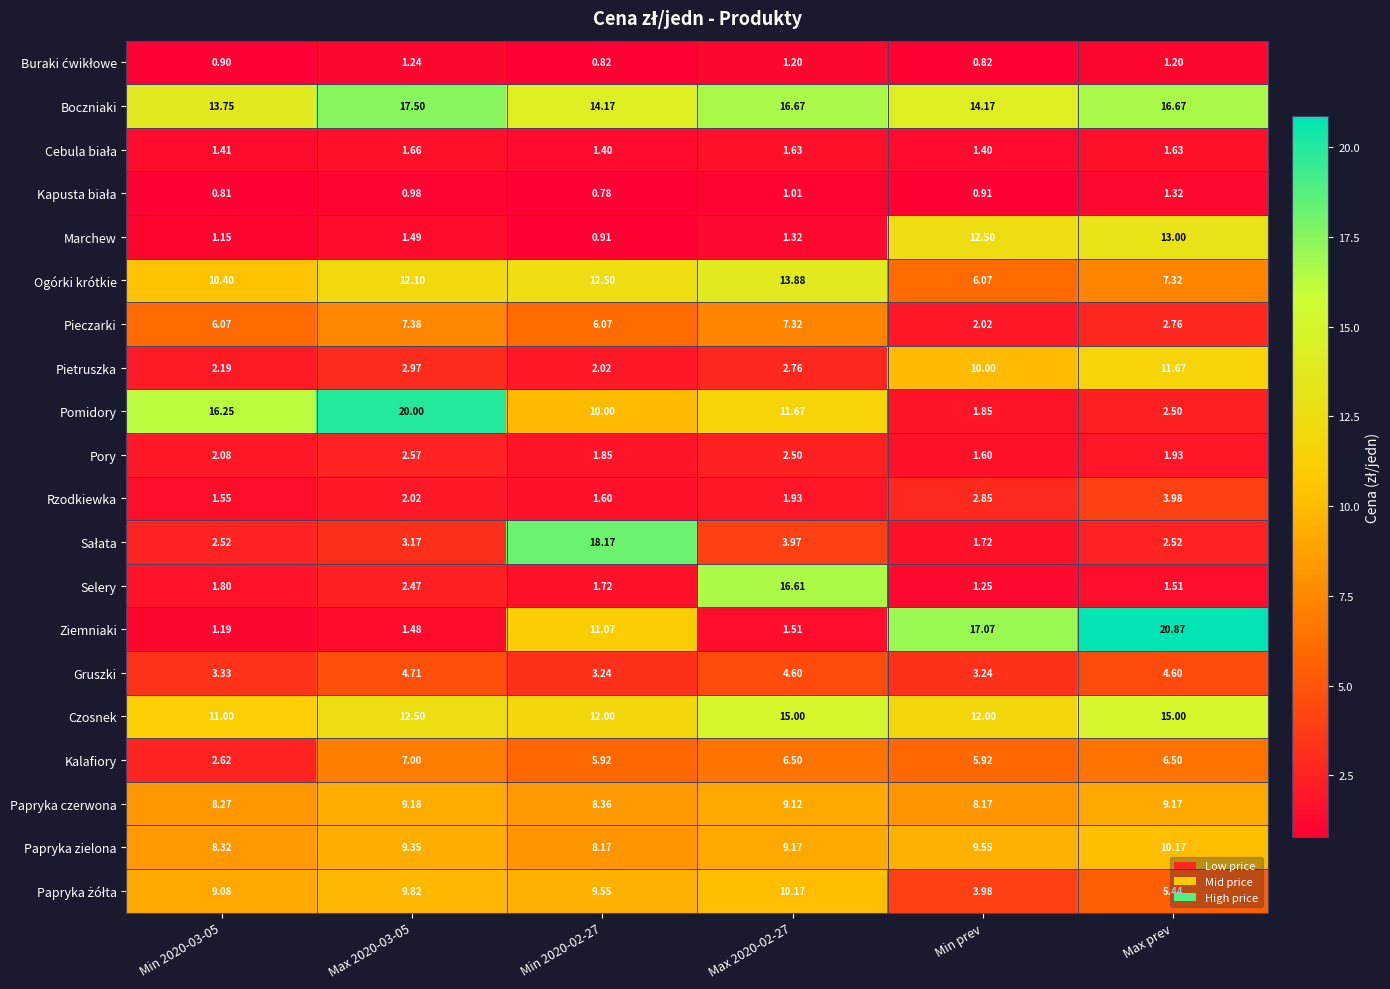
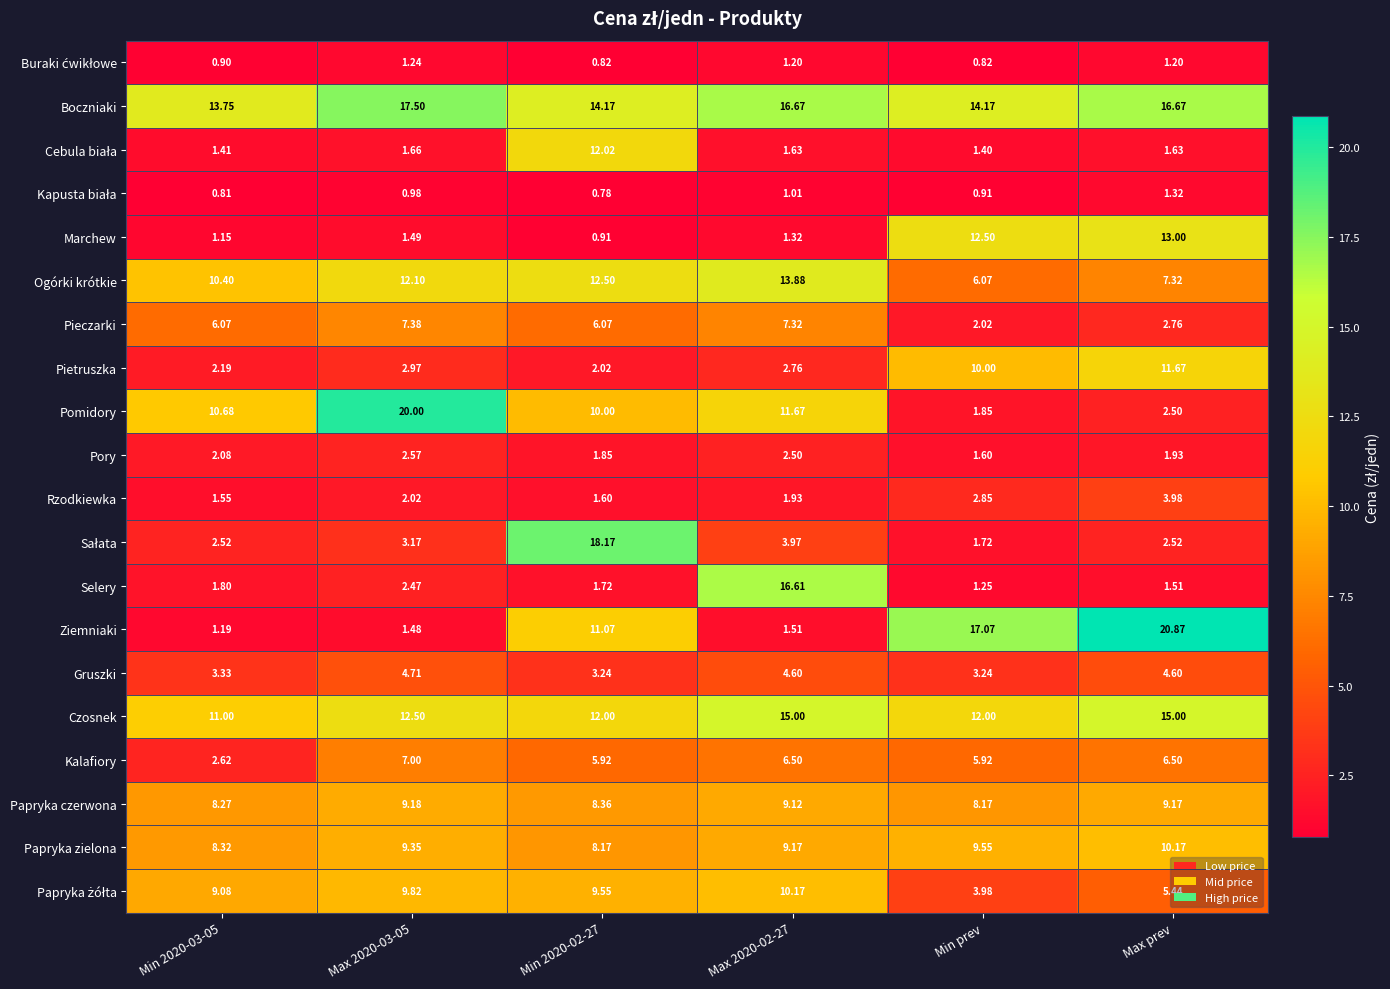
  {
    "Buraki ćwikłowe": {
      "Min 2020-03-05": 0.90,
      "Max 2020-03-05": 1.24,
      "Min 2020-02-27": 0.82,
      "Max 2020-02-27": 1.20,
      "Min prev": 0.82,
      "Max prev": 1.20
    },
    "Boczniaki": {
      "Min 2020-03-05": 13.75,
      "Max 2020-03-05": 17.50,
      "Min 2020-02-27": 14.17,
      "Max 2020-02-27": 16.67,
      "Min prev": 14.17,
      "Max prev": 16.67
    },
    "Cebula biała": {
      "Min 2020-03-05": 1.41,
      "Max 2020-03-05": 1.66,
-     "Min 2020-02-27": 1.40,
+     "Min 2020-02-27": 12.02,
      "Max 2020-02-27": 1.63,
      "Min prev": 1.40,
      "Max prev": 1.63
    },
    "Kapusta biała": {
      "Min 2020-03-05": 0.81,
      "Max 2020-03-05": 0.98,
      "Min 2020-02-27": 0.78,
      "Max 2020-02-27": 1.01,
      "Min prev": 0.91,
      "Max prev": 1.32
    },
    "Marchew": {
      "Min 2020-03-05": 1.15,
      "Max 2020-03-05": 1.49,
      "Min 2020-02-27": 0.91,
      "Max 2020-02-27": 1.32,
      "Min prev": 12.50,
      "Max prev": 13.00
    },
    "Ogórki krótkie": {
      "Min 2020-03-05": 10.40,
      "Max 2020-03-05": 12.10,
      "Min 2020-02-27": 12.50,
      "Max 2020-02-27": 13.88,
      "Min prev": 6.07,
      "Max prev": 7.32
    },
    "Pieczarki": {
      "Min 2020-03-05": 6.07,
      "Max 2020-03-05": 7.38,
      "Min 2020-02-27": 6.07,
      "Max 2020-02-27": 7.32,
      "Min prev": 2.02,
      "Max prev": 2.76
    },
    "Pietruszka": {
      "Min 2020-03-05": 2.19,
      "Max 2020-03-05": 2.97,
      "Min 2020-02-27": 2.02,
      "Max 2020-02-27": 2.76,
      "Min prev": 10.00,
      "Max prev": 11.67
    },
    "Pomidory": {
-     "Min 2020-03-05": 16.25,
+     "Min 2020-03-05": 10.68,
      "Max 2020-03-05": 20.00,
      "Min 2020-02-27": 10.00,
      "Max 2020-02-27": 11.67,
      "Min prev": 1.85,
      "Max prev": 2.50
    },
    "Pory": {
      "Min 2020-03-05": 2.08,
      "Max 2020-03-05": 2.57,
      "Min 2020-02-27": 1.85,
      "Max 2020-02-27": 2.50,
      "Min prev": 1.60,
      "Max prev": 1.93
    },
    "Rzodkiewka": {
      "Min 2020-03-05": 1.55,
      "Max 2020-03-05": 2.02,
      "Min 2020-02-27": 1.60,
      "Max 2020-02-27": 1.93,
      "Min prev": 2.85,
      "Max prev": 3.98
    },
    "Sałata": {
      "Min 2020-03-05": 2.52,
      "Max 2020-03-05": 3.17,
      "Min 2020-02-27": 18.17,
      "Max 2020-02-27": 3.97,
      "Min prev": 1.72,
      "Max prev": 2.52
    },
    "Selery": {
      "Min 2020-03-05": 1.80,
      "Max 2020-03-05": 2.47,
      "Min 2020-02-27": 1.72,
      "Max 2020-02-27": 16.61,
      "Min prev": 1.25,
      "Max prev": 1.51
    },
    "Ziemniaki": {
      "Min 2020-03-05": 1.19,
      "Max 2020-03-05": 1.48,
      "Min 2020-02-27": 11.07,
      "Max 2020-02-27": 1.51,
      "Min prev": 17.07,
      "Max prev": 20.87
    },
    "Gruszki": {
      "Min 2020-03-05": 3.33,
      "Max 2020-03-05": 4.71,
      "Min 2020-02-27": 3.24,
      "Max 2020-02-27": 4.60,
      "Min prev": 3.24,
      "Max prev": 4.60
    },
    "Czosnek": {
      "Min 2020-03-05": 11.00,
      "Max 2020-03-05": 12.50,
      "Min 2020-02-27": 12.00,
      "Max 2020-02-27": 15.00,
      "Min prev": 12.00,
      "Max prev": 15.00
    },
    "Kalafiory": {
      "Min 2020-03-05": 2.62,
      "Max 2020-03-05": 7.00,
      "Min 2020-02-27": 5.92,
      "Max 2020-02-27": 6.50,
      "Min prev": 5.92,
      "Max prev": 6.50
    },
    "Papryka czerwona": {
      "Min 2020-03-05": 8.27,
      "Max 2020-03-05": 9.18,
      "Min 2020-02-27": 8.36,
      "Max 2020-02-27": 9.12,
      "Min prev": 8.17,
      "Max prev": 9.17
    },
    "Papryka zielona": {
      "Min 2020-03-05": 8.32,
      "Max 2020-03-05": 9.35,
      "Min 2020-02-27": 8.17,
      "Max 2020-02-27": 9.17,
      "Min prev": 9.55,
      "Max prev": 10.17
    },
    "Papryka żółta": {
      "Min 2020-03-05": 9.08,
      "Max 2020-03-05": 9.82,
      "Min 2020-02-27": 9.55,
      "Max 2020-02-27": 10.17,
      "Min prev": 3.98
    }
  }
